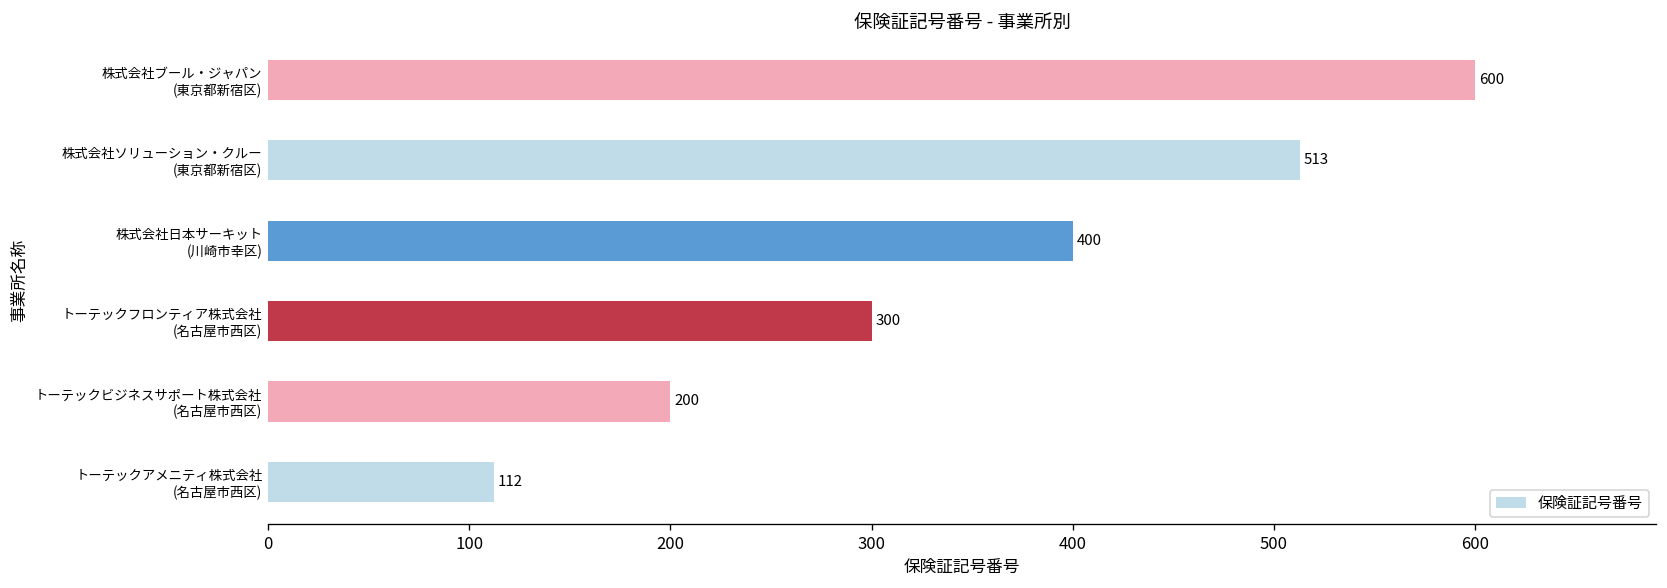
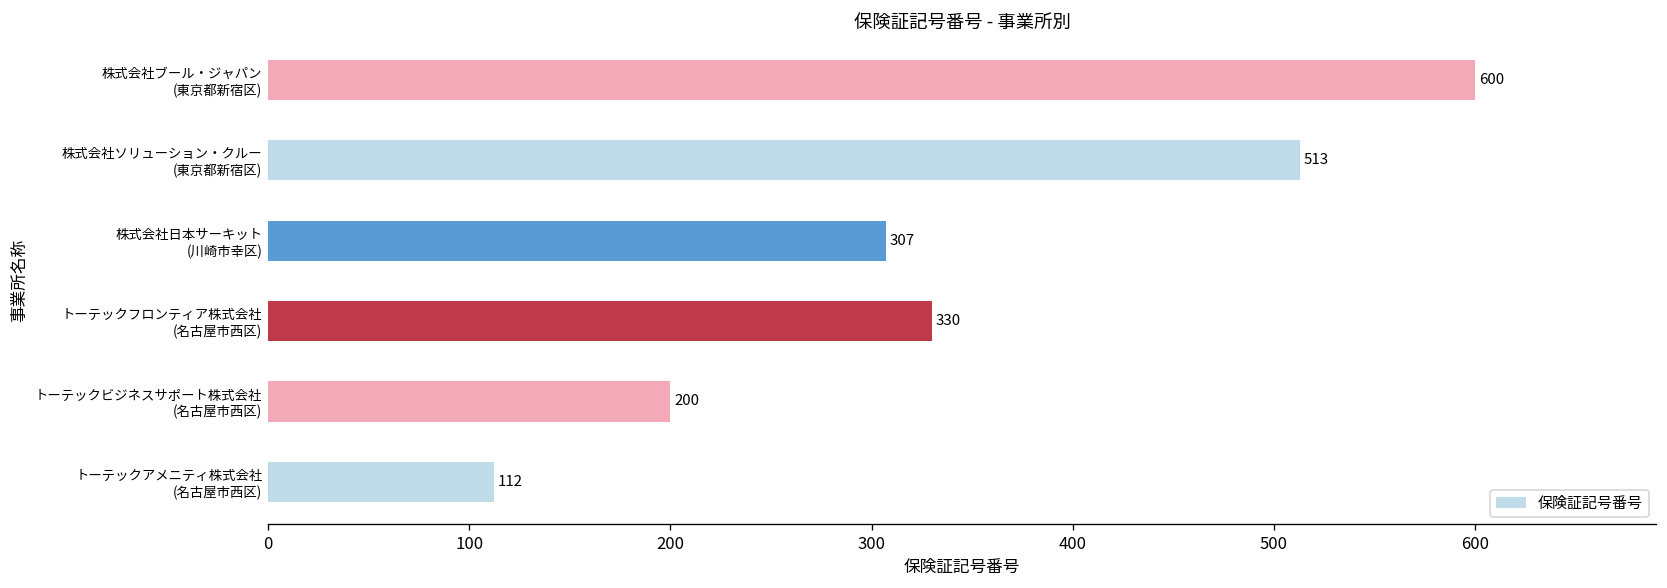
  {
    "株式会社ブール・ジャパン (東京都新宿区)": 600,
    "株式会社ソリューション・クルー (東京都新宿区)": 513,
-   "株式会社日本サーキット (川崎市幸区)": 400,
-   "トーテックフロンティア株式会社 (名古屋市西区)": 300,
+   "株式会社日本サーキット (川崎市幸区)": 307,
+   "トーテックフロンティア株式会社 (名古屋市西区)": 330,
    "トーテックビジネスサポート株式会社 (名古屋市西区)": 200,
    "トーテックアメニティ株式会社 (名古屋市西区)": 112
  }
